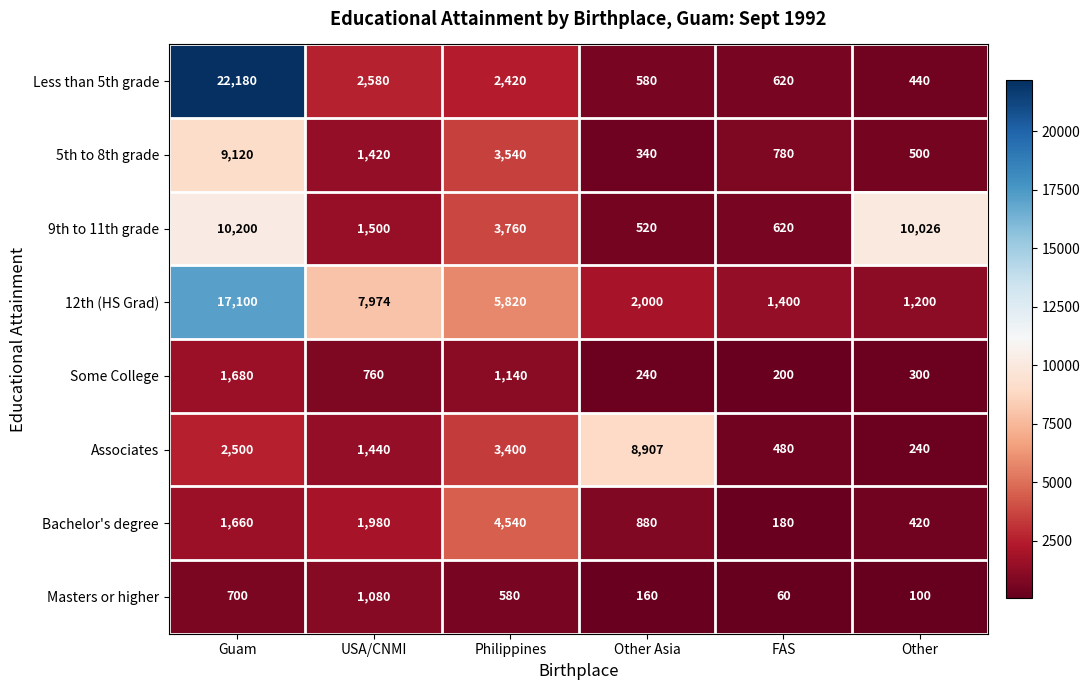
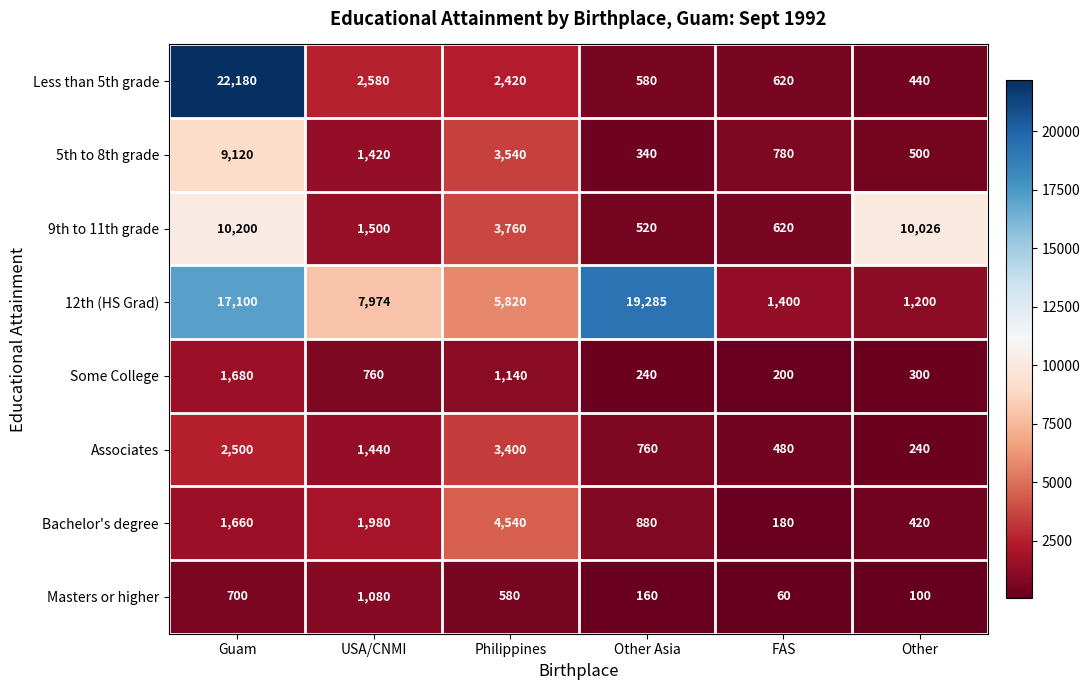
  {
    "Less than 5th grade": {
      "Guam": "22,180",
      "USA/CNMI": "2,580",
      "Philippines": "2,420",
      "Other Asia": "580",
      "FAS": "620",
      "Other": "440"
    },
    "5th to 8th grade": {
      "Guam": "9,120",
      "USA/CNMI": "1,420",
      "Philippines": "3,540",
      "Other Asia": "340",
      "FAS": "780",
      "Other": "500"
    },
    "9th to 11th grade": {
      "Guam": "10,200",
      "USA/CNMI": "1,500",
      "Philippines": "3,760",
      "Other Asia": "520",
      "FAS": "620",
      "Other": "10,026"
    },
    "12th (HS Grad)": {
      "Guam": "17,100",
      "USA/CNMI": "7,974",
      "Philippines": "5,820",
-     "Other Asia": "2,000",
+     "Other Asia": "19,285",
      "FAS": "1,400",
      "Other": "1,200"
    },
    "Some College": {
      "Guam": "1,680",
      "USA/CNMI": "760",
      "Philippines": "1,140",
      "Other Asia": "240",
      "FAS": "200",
      "Other": "300"
    },
    "Associates": {
      "Guam": "2,500",
      "USA/CNMI": "1,440",
      "Philippines": "3,400",
-     "Other Asia": "8,907",
+     "Other Asia": "760",
      "FAS": "480",
      "Other": "240"
    },
    "Bachelor's degree": {
      "Guam": "1,660",
      "USA/CNMI": "1,980",
      "Philippines": "4,540",
      "Other Asia": "880",
      "FAS": "180",
      "Other": "420"
    },
    "Masters or higher": {
      "Guam": "700",
      "USA/CNMI": "1,080",
      "Philippines": "580",
      "Other Asia": "160",
      "FAS": "60",
      "Other": "100"
    }
  }
